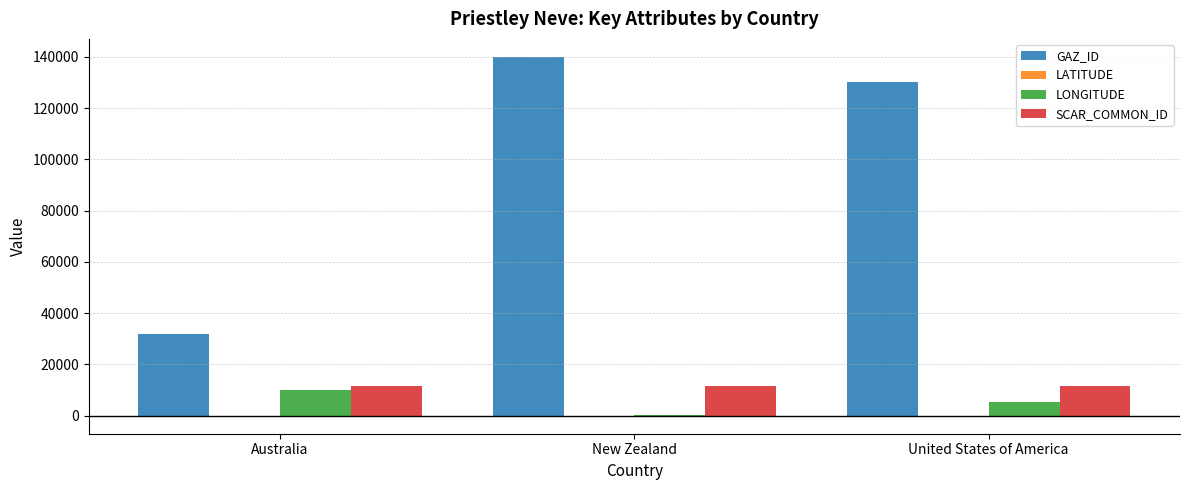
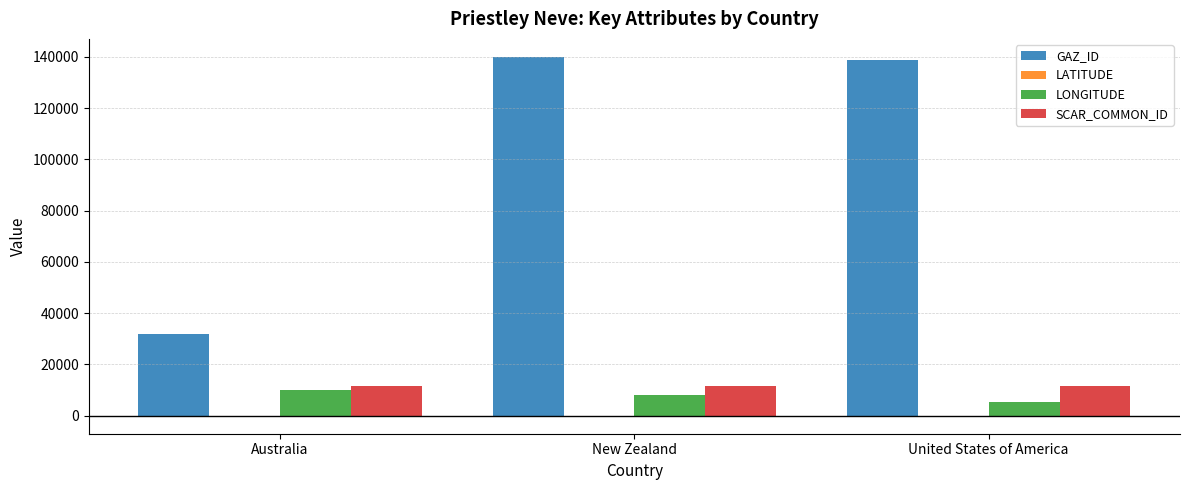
  {
    "GAZ_ID": {
      "Australia": 32000,
      "New Zealand": 140000,
-     "United States of America": 130000
+     "United States of America": 139000
    },
    "LONGITUDE": {
      "Australia": 10000,
-     "New Zealand": 0,
+     "New Zealand": 8000,
      "United States of America": 5000
    },
    "SCAR_COMMON_ID": {
      "Australia": 12000,
      "New Zealand": 12000,
      "United States of America": 12000
    }
  }
